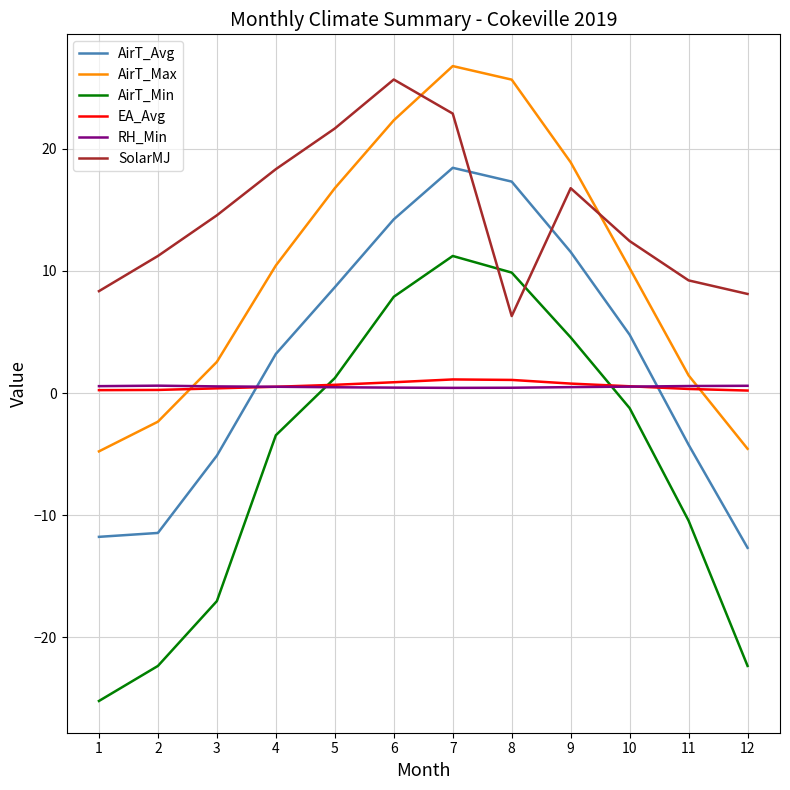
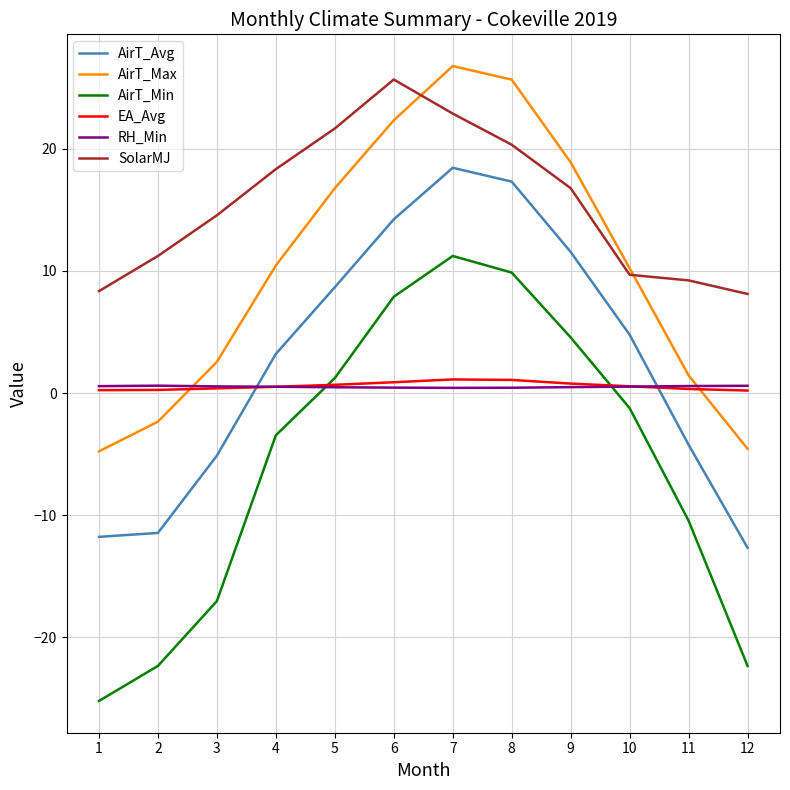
  {
    "AirT_Avg": {
      "1": -11.8,
      "2": -11.5,
      "3": -5.1,
      "4": 3.2,
      "5": 8.7,
      "6": 14.2,
      "7": 18.5,
      "8": 17.3,
      "9": 11.6,
      "10": 4.8,
      "11": -4.2,
      "12": -12.7
    },
    "AirT_Max": {
      "1": -4.8,
      "2": -2.3,
      "3": 2.6,
      "4": 10.5,
      "5": 16.8,
      "6": 22.3,
      "7": 26.8,
      "8": 25.7,
      "9": 18.9,
      "10": 10.2,
      "11": 1.5,
      "12": -4.6
    },
    "AirT_Min": {
      "1": -25.2,
      "2": -22.3,
      "3": -17.0,
      "4": -3.5,
      "5": 1.2,
      "6": 7.9,
      "7": 11.2,
      "8": 9.9,
      "9": 4.6,
      "10": -1.2,
      "11": -10.5,
      "12": -22.3
    },
    "EA_Avg": {
      "1": 0.2,
      "2": 0.3,
      "6": 0.9,
      "7": 1.1,
      "8": 1.1,
      "9": 0.8,
      "11": 0.3,
      "12": 0.2
    },
    "RH_Min": {
      "1": 0.6,
      "2": 0.6,
      "6": 0.5,
      "7": 0.4,
      "8": 0.4,
      "9": 0.5,
      "11": 0.6,
      "12": 0.6
    },
    "SolarMJ": {
      "1": 8.4,
      "2": 11.2,
      "3": 14.6,
      "4": 18.3,
      "5": 21.7,
      "6": 25.7,
      "7": 22.9,
-     "8": 6.3,
+     "8": 20.3,
      "9": 16.8,
-     "10": 12.5,
+     "10": 9.7,
      "11": 9.2,
      "12": 8.1
    }
  }
